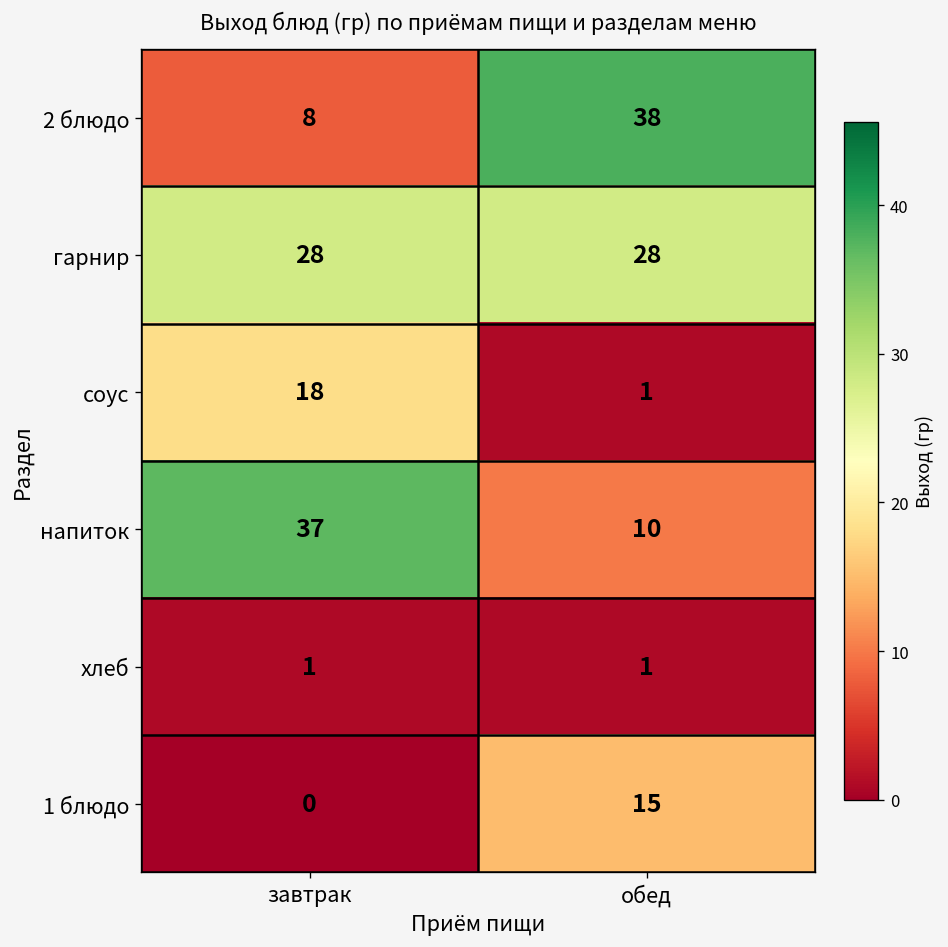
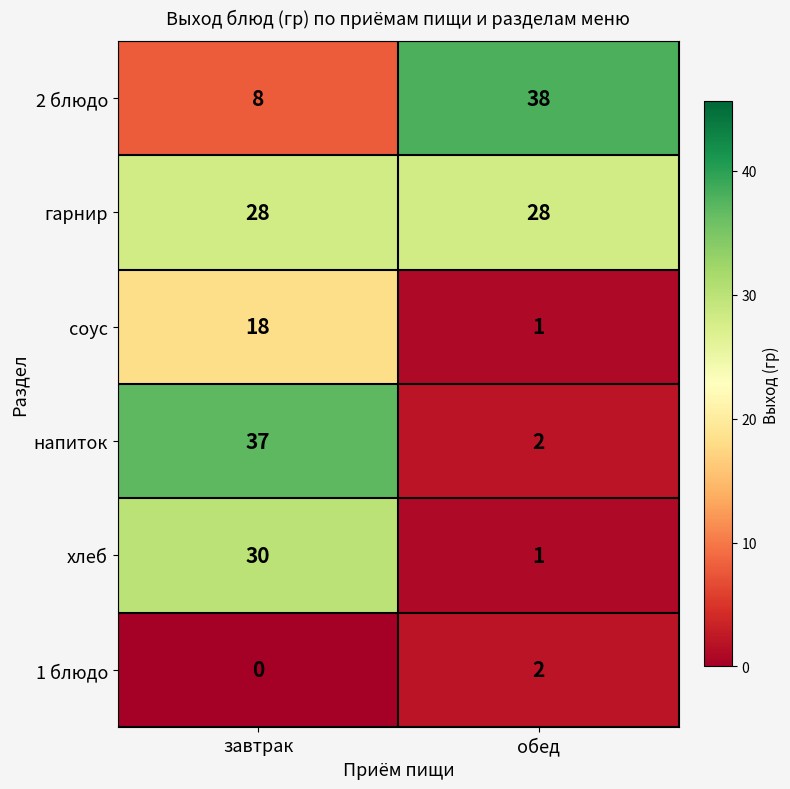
  {
    "2 блюдо": {
      "завтрак": 8,
      "обед": 38
    },
    "гарнир": {
      "завтрак": 28,
      "обед": 28
    },
    "соус": {
      "завтрак": 18,
      "обед": 1
    },
    "напиток": {
      "завтрак": 37,
-     "обед": 10
+     "обед": 2
    },
    "хлеб": {
-     "завтрак": 1,
+     "завтрак": 30,
      "обед": 1
    },
    "1 блюдо": {
      "завтрак": 0,
-     "обед": 15
+     "обед": 2
    }
  }
